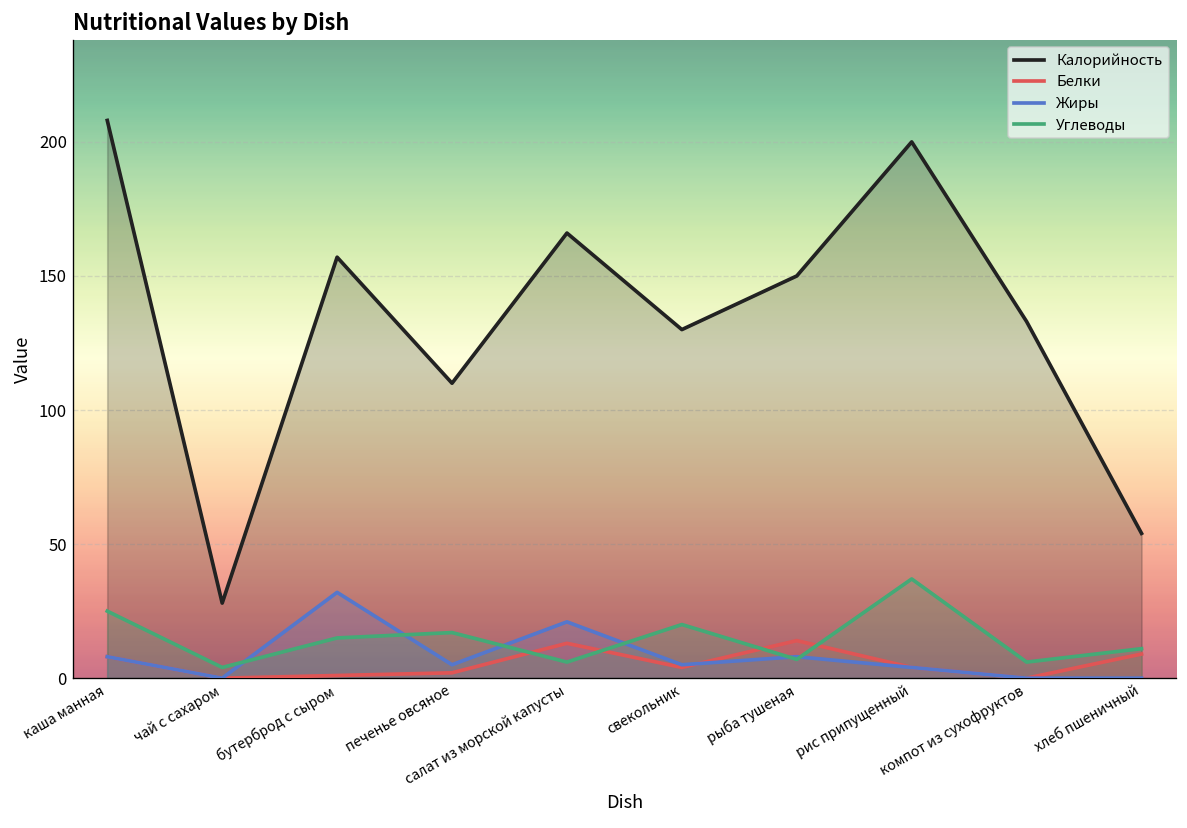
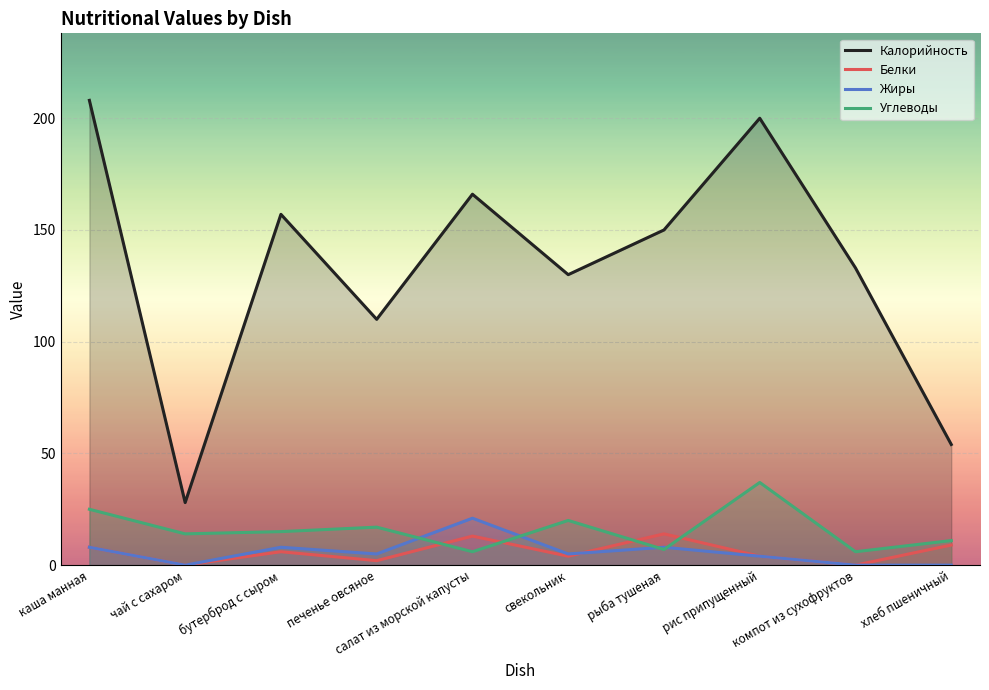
  {
    "Калорийность": {
      "каша манная": 208,
      "чай с сахаром": 28,
      "бутерброд с сыром": 157,
      "печенье овсяное": 110,
      "салат из морской капусты": 166,
      "свекольник": 130,
      "рыба тушеная": 150,
      "рис припущенный": 200,
      "компот из сухофруктов": 133,
      "хлеб пшеничный": 54
    },
    "Белки": {
-     "бутерброд с сыром": 1,
+     "бутерброд с сыром": 6,
      "печенье овсяное": 2,
      "салат из морской капусты": 13,
      "рыба тушеная": 14,
      "хлеб пшеничный": 9
    },
    "Жиры": {
-     "бутерброд с сыром": 32,
+     "бутерброд с сыром": 8,
      "печенье овсяное": 5,
      "салат из морской капусты": 21,
      "хлеб пшеничный": 0
    },
    "Углеводы": {
      "каша манная": 25,
-     "чай с сахаром": 4,
+     "чай с сахаром": 14,
      "бутерброд с сыром": 15,
      "печенье овсяное": 17,
      "салат из морской капусты": 6,
      "свекольник": 20,
      "рис припущенный": 37,
      "компот из сухофруктов": 6,
      "хлеб пшеничный": 11
    }
  }
